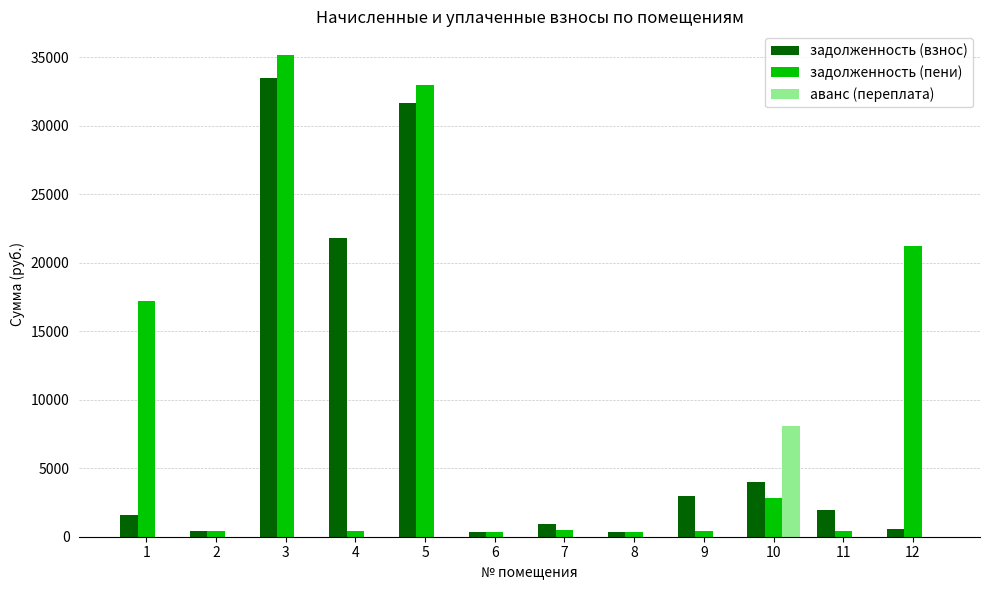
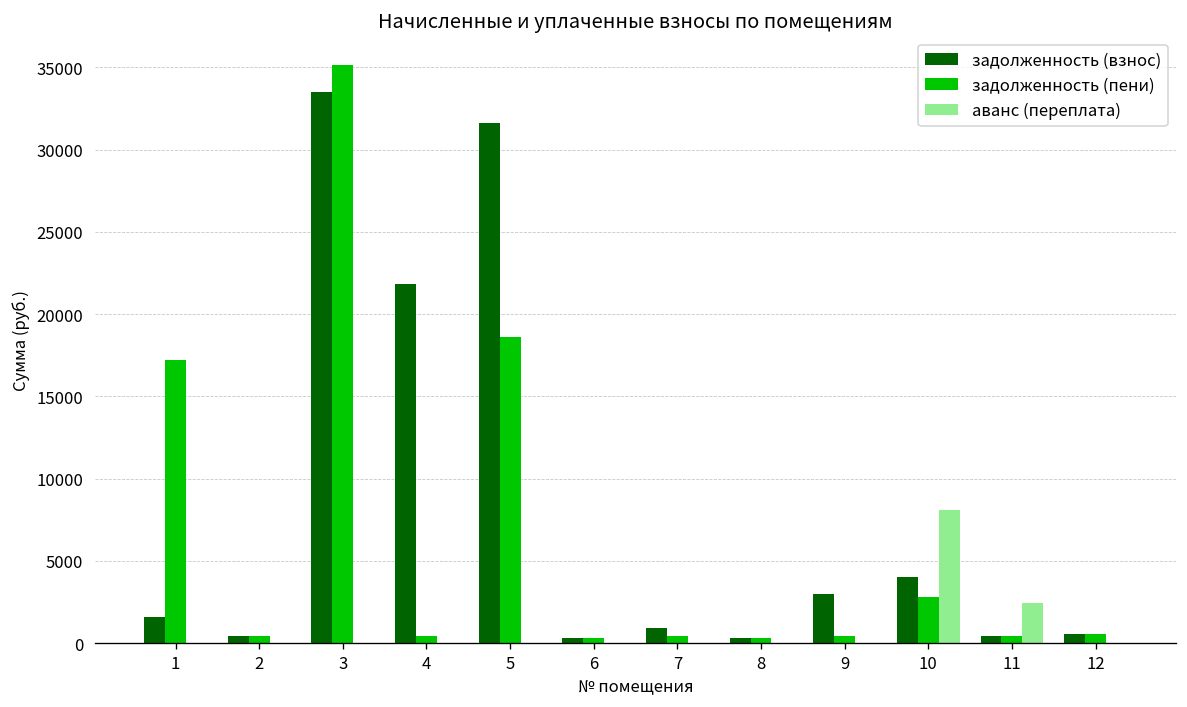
  {
    "задолженность (взнос)": {
      "1": 1600,
      "2": 400,
      "3": 33500,
      "4": 21800,
      "5": 31600,
      "6": 300,
      "7": 900,
      "8": 300,
      "9": 3000,
      "10": 4000,
-     "11": 2000,
+     "11": 400,
      "12": 600
    },
    "задолженность (пени)": {
      "1": 17200,
      "2": 400,
      "3": 35100,
      "4": 400,
-     "5": 33000,
+     "5": 18600,
      "6": 300,
      "7": 500,
      "8": 300,
      "9": 400,
      "10": 2800,
      "11": 400,
-     "12": 21200
+     "12": 600
    },
    "аванс (переплата)": {
      "1": 0,
      "2": 0,
      "3": 0,
      "4": 0,
      "5": 0,
      "6": 0,
      "7": 0,
      "8": 0,
      "9": 0,
      "10": 8100,
-     "11": 0,
+     "11": 2400,
      "12": 0
    }
  }
